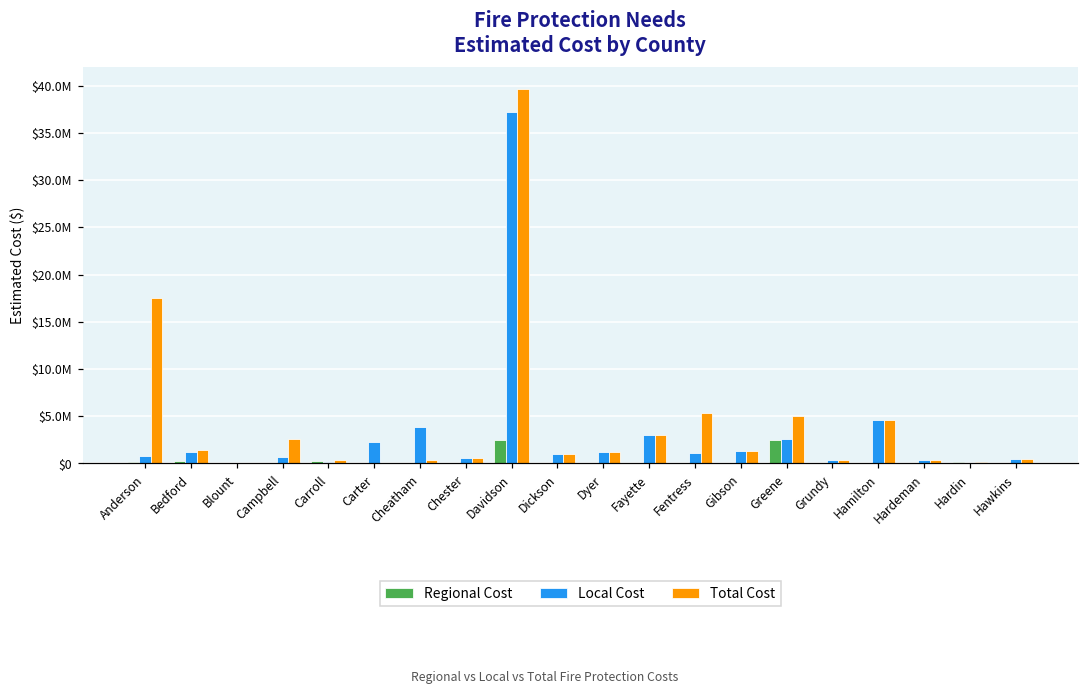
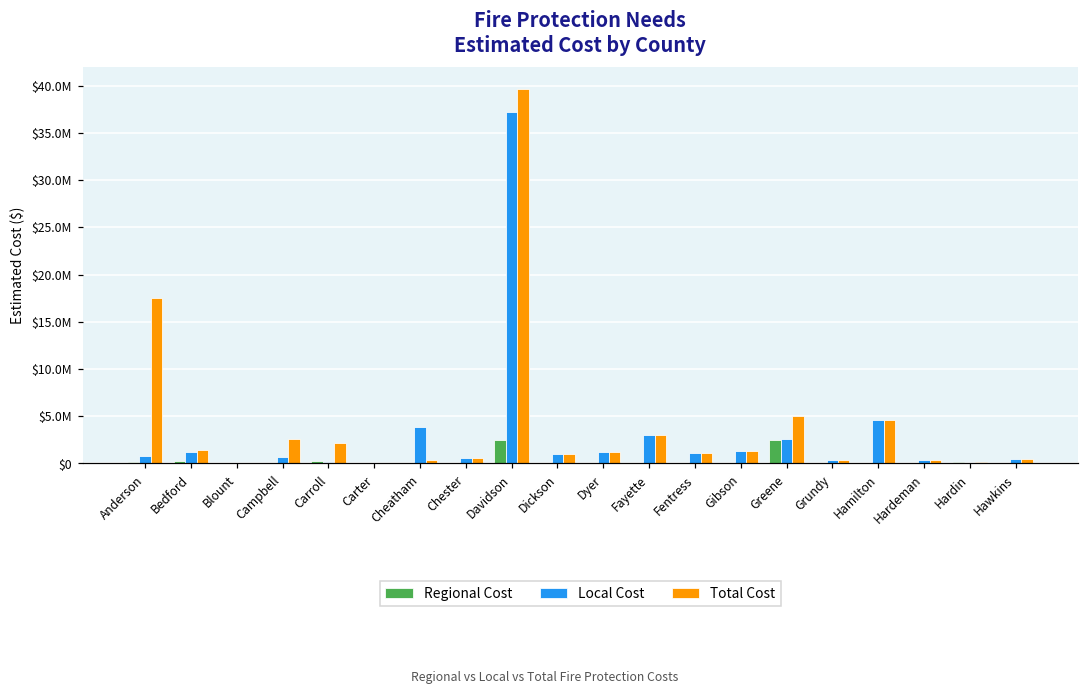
  {
    "Regional Cost": {
      "Blount": "$0",
      "Campbell": "$0",
      "Carroll": "$0",
      "Carter": "$0",
      "Cheatham": "$0",
      "Chester": "$0",
      "Davidson": "$2000000",
      "Dickson": "$0",
      "Dyer": "$0",
      "Fayette": "$0",
      "Fentress": "$0",
      "Gibson": "$0",
      "Greene": "$3000000",
      "Grundy": "$0",
      "Hamilton": "$0",
      "Hardeman": "$0",
      "Hawkins": "$0"
    },
    "Local Cost": {
      "Anderson": "$1000000",
      "Bedford": "$1000000",
      "Campbell": "$1000000",
-     "Carter": "$2000000",
+     "Carter": "$0",
      "Cheatham": "$4000000",
      "Chester": "$1000000",
      "Davidson": "$37000000",
      "Dickson": "$1000000",
      "Dyer": "$1000000",
      "Fayette": "$3000000",
      "Fentress": "$1000000",
      "Gibson": "$1000000",
      "Greene": "$3000000",
      "Grundy": "$0",
      "Hamilton": "$5000000",
      "Hardeman": "$0",
      "Hardin": "$0",
      "Hawkins": "$1000000"
    },
    "Total Cost": {
      "Anderson": "$18000000",
      "Bedford": "$1000000",
      "Campbell": "$3000000",
-     "Carroll": "$0",
+     "Carroll": "$2000000",
      "Cheatham": "$0",
      "Chester": "$1000000",
      "Davidson": "$40000000",
      "Dickson": "$1000000",
      "Dyer": "$1000000",
      "Fayette": "$3000000",
-     "Fentress": "$5000000",
+     "Fentress": "$1000000",
      "Gibson": "$1000000",
      "Greene": "$5000000",
      "Grundy": "$0",
      "Hamilton": "$5000000",
      "Hardeman": "$0",
      "Hawkins": "$1000000"
    }
  }
